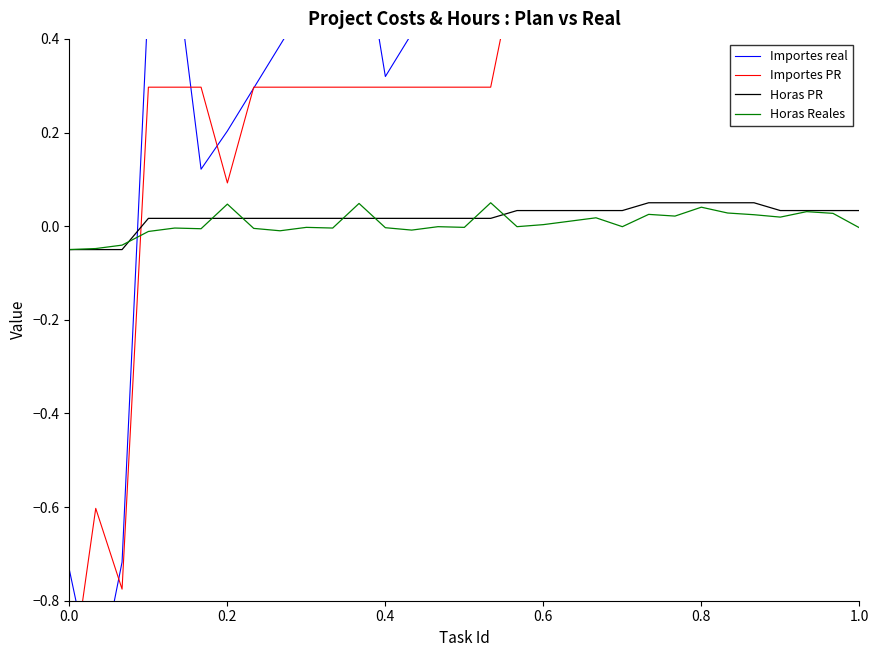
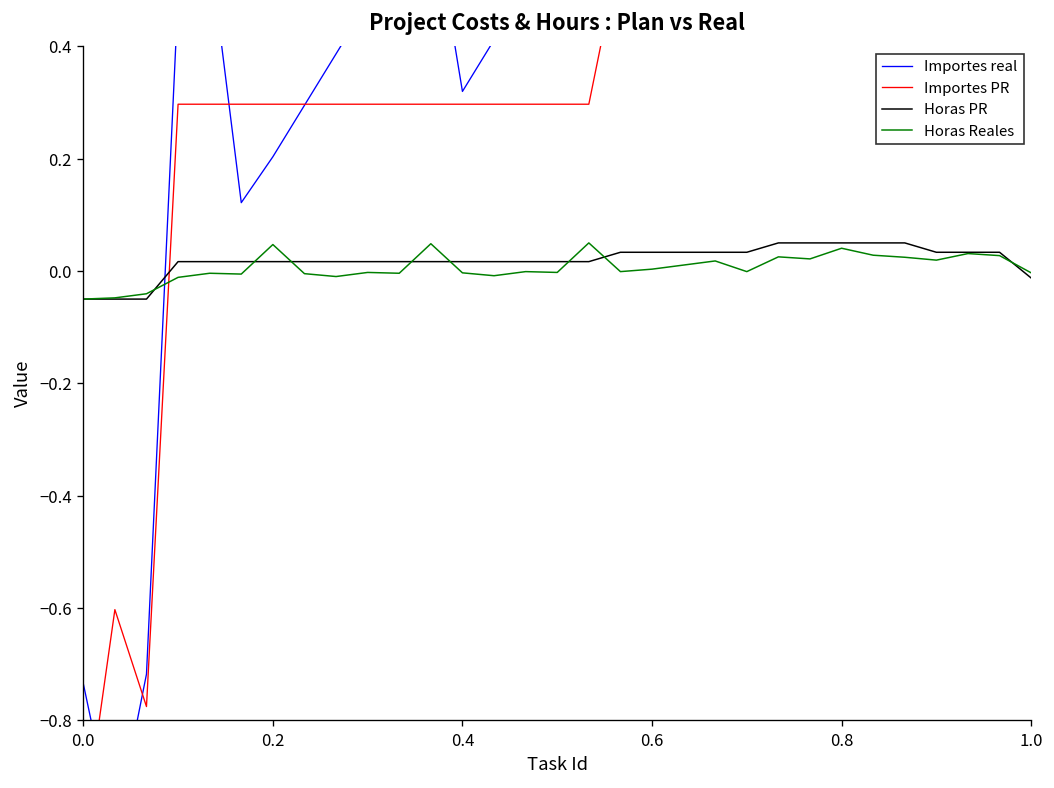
  {
    "Importes real": {
      "0.0": -0.73,
      "0.2": 0.20,
      "0.4": 0.32,
      "0.6": 0.40,
      "0.8": 0.40,
      "1.0": 0.40
    },
    "Importes PR": {
-     "0.2": 0.09,
+     "0.2": 0.30,
      "0.4": 0.30
    },
    "Horas PR": {
      "0.2": 0.02,
      "0.4": 0.02,
      "0.6": 0.03,
      "0.8": 0.05,
-     "1.0": 0.03
+     "1.0": -0.01
    },
    "Horas Reales": {
      "0.2": 0.05,
      "0.4": 0.00,
      "0.6": 0.00,
      "0.8": 0.04,
      "1.0": 0.00
    }
  }
